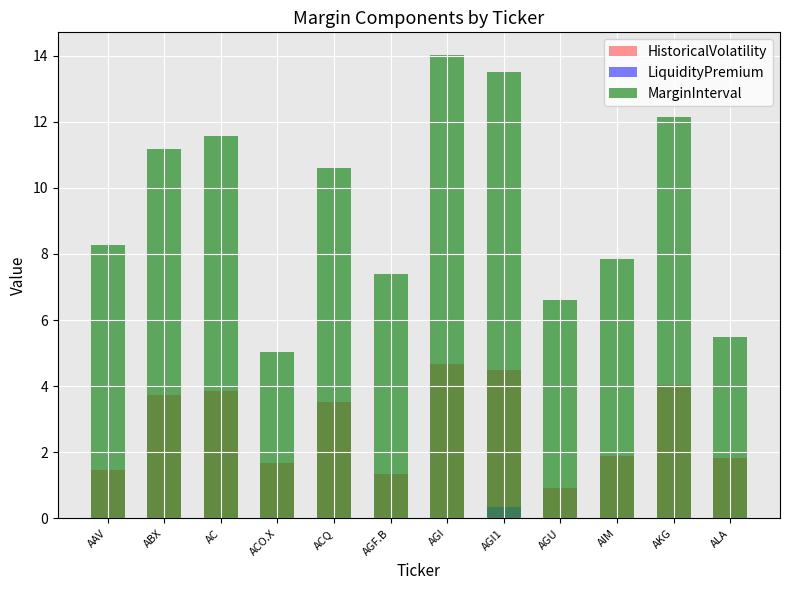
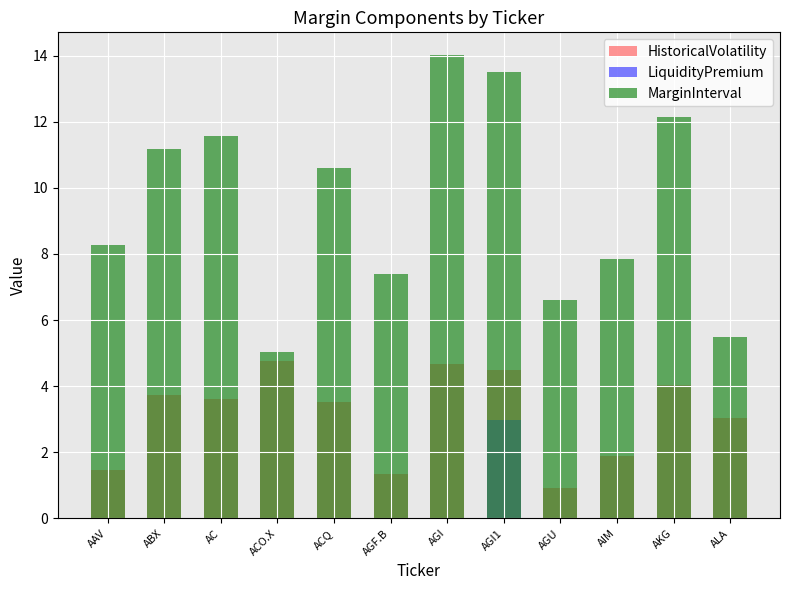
  {
    "HistoricalVolatility": {
-     "AC": 3.9,
-     "ACO.X": 1.7,
-     "ALA": 1.8
+     "AC": 3.6,
+     "ACO.X": 4.8,
+     "ALA": 3.1
    },
    "LiquidityPremium": {
      "AAV": 0.0,
      "ABX": 0.0,
      "AC": 0.0,
      "ACO.X": 0.0,
      "ACQ": 0.0,
      "AGF.B": 0.0,
      "AGI": 0.0,
-     "AGI1": 0.3,
+     "AGI1": 3.0,
      "AGU": 0.0,
      "AIM": 0.0,
      "AKG": 0.0,
      "ALA": 0.0
    },
    "MarginInterval": {
      "AAV": 8.3,
      "ABX": 11.2,
      "AC": 11.6,
      "ACO.X": 5.0,
      "ACQ": 10.6,
      "AGF.B": 7.4,
      "AGI": 14.0,
      "AGI1": 13.5,
      "AGU": 6.6,
      "AIM": 7.9,
      "AKG": 12.1,
      "ALA": 5.5
    }
  }
